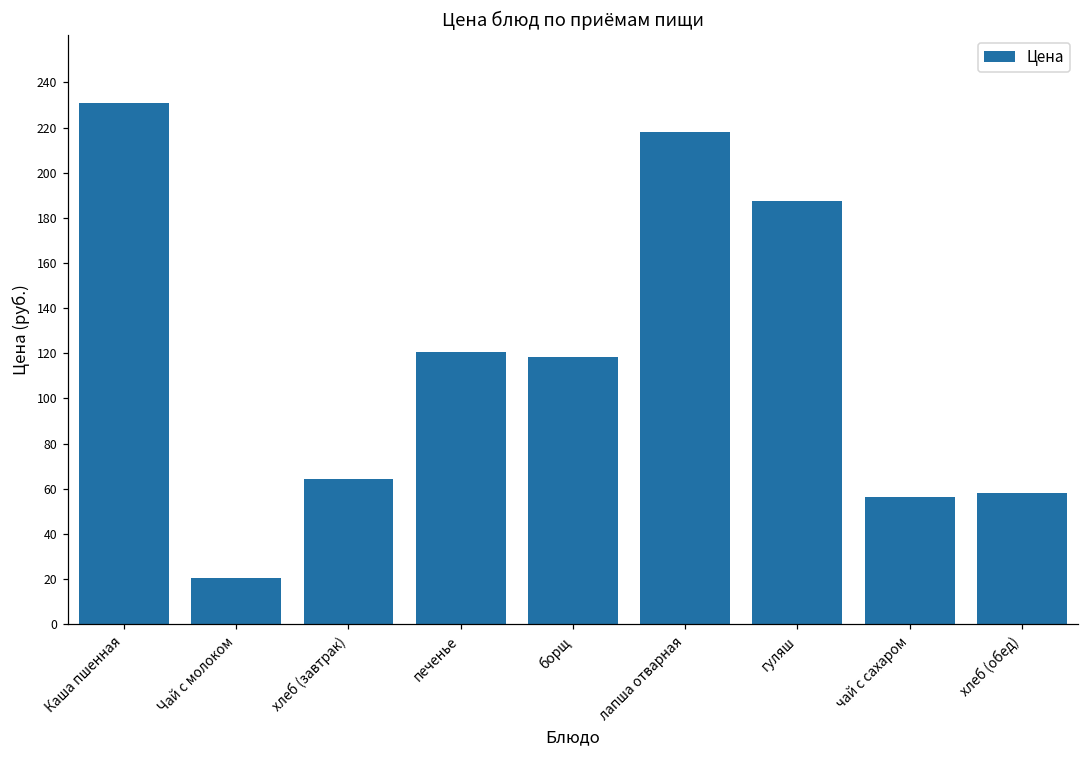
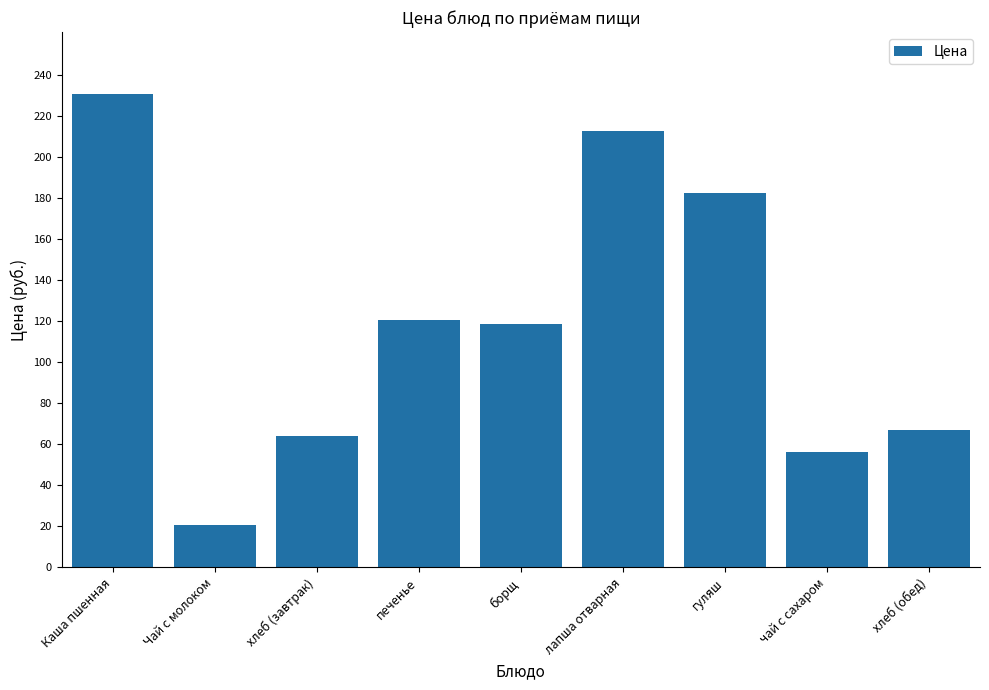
  {
    "Каша пшенная": 231,
    "Чай с молоком": 21,
    "хлеб (завтрак)": 64,
    "печенье": 121,
    "борщ": 119,
-   "лапша отварная": 218,
-   "гуляш": 188,
+   "лапша отварная": 212,
+   "гуляш": 183,
    "чай с сахаром": 56,
-   "хлеб (обед)": 58
+   "хлеб (обед)": 67
  }
